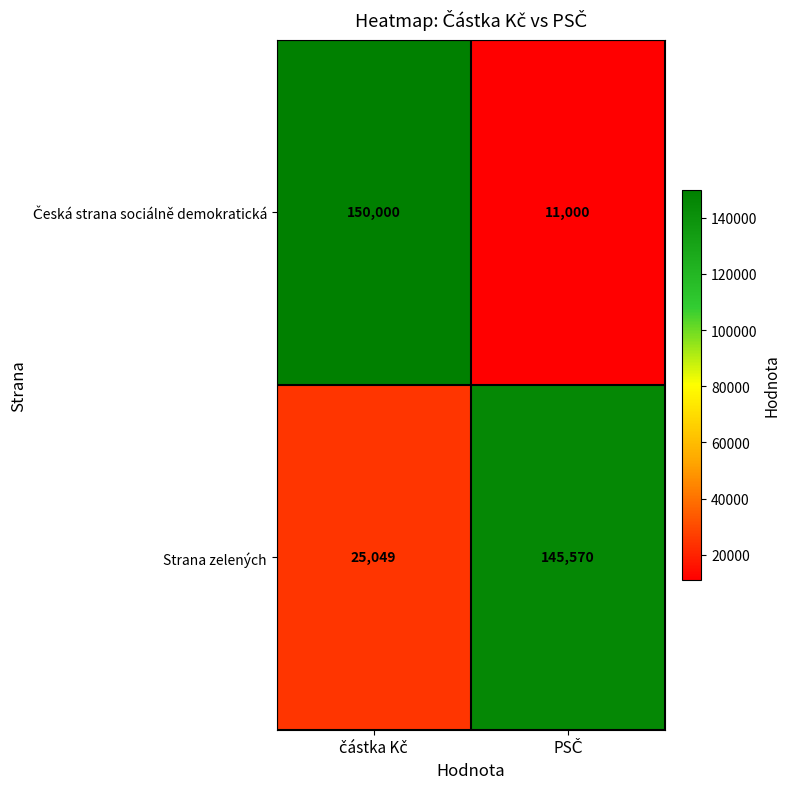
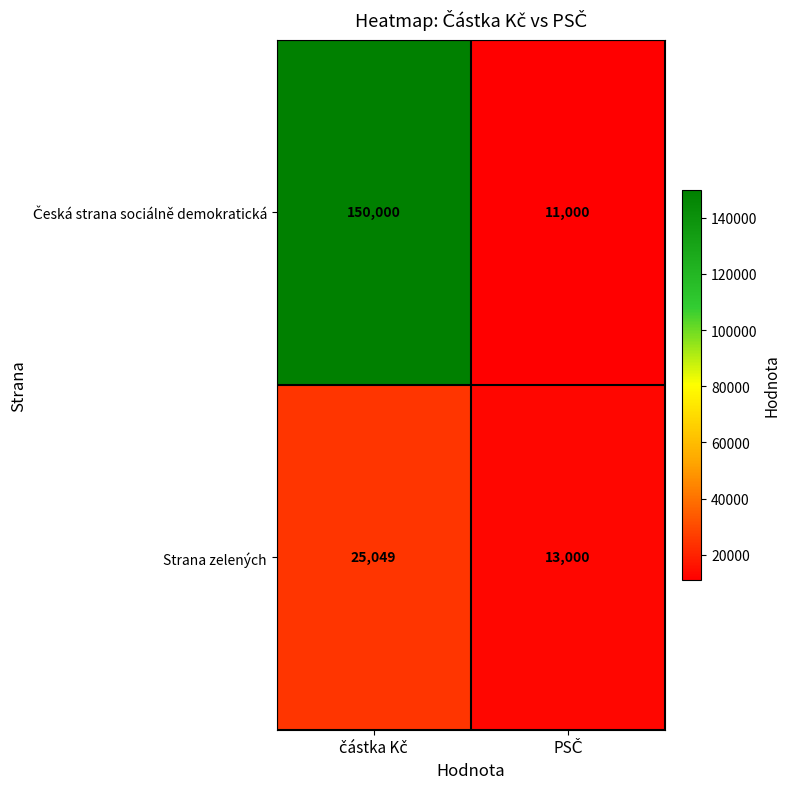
  {
    "Česká strana sociálně demokratická": {
      "částka Kč": "150,000",
      "PSČ": "11,000"
    },
    "Strana zelených": {
      "částka Kč": "25,049",
-     "PSČ": "145,570"
+     "PSČ": "13,000"
    }
  }
